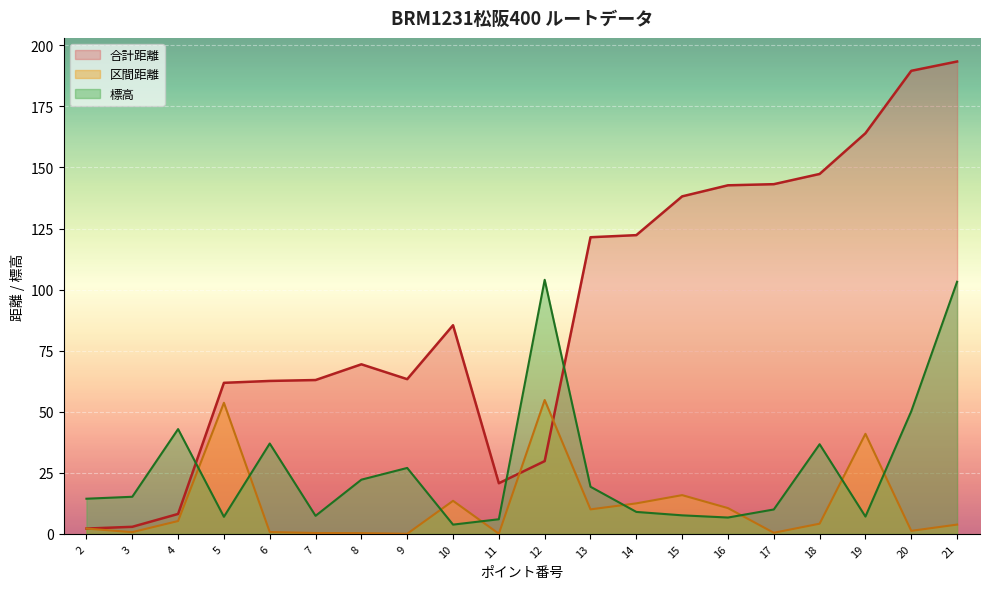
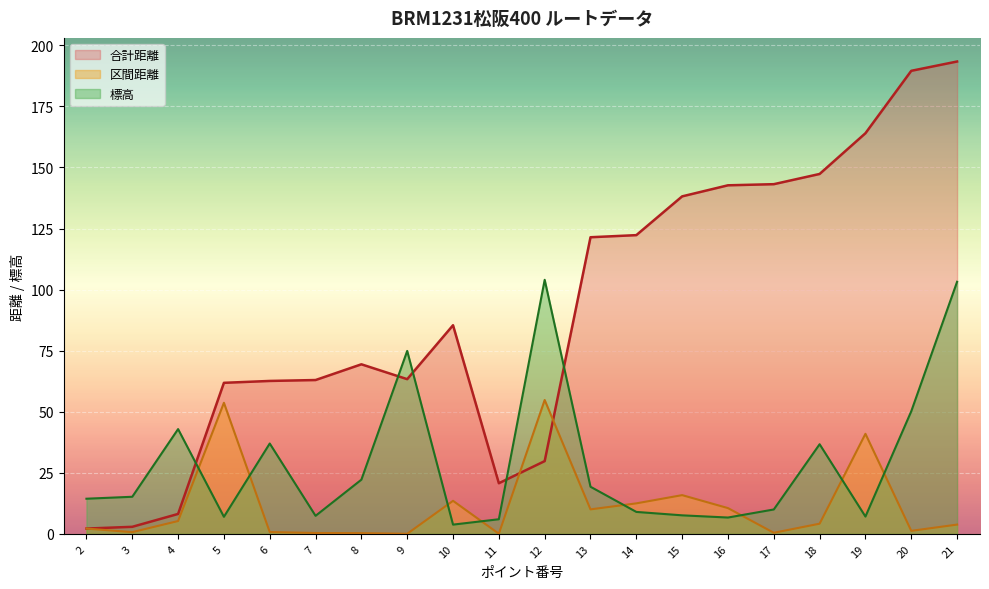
  {
    "合計距離": {
      "3": 3,
      "4": 8,
      "5": 62,
      "6": 63,
      "7": 63,
      "8": 69,
      "9": 63,
      "10": 85,
      "11": 21,
      "12": 30,
      "13": 121,
      "14": 122,
      "15": 138,
      "16": 143,
      "17": 143,
      "18": 147,
      "19": 164,
      "20": 190,
      "21": 193
    },
    "区間距離": {
      "3": 1,
      "4": 5,
      "5": 54,
      "6": 1,
      "7": 0,
      "8": 0,
      "9": 0,
      "10": 14,
      "11": 0,
      "12": 55,
      "13": 10,
      "14": 13,
      "15": 16,
      "16": 11,
      "17": 0,
      "18": 4,
      "19": 41,
      "20": 1,
      "21": 4
    },
    "標高": {
      "2": 14,
      "3": 15,
      "4": 43,
      "5": 7,
      "6": 37,
      "7": 7,
      "8": 22,
-     "9": 27,
+     "9": 75,
      "10": 4,
      "11": 6,
      "12": 104,
      "13": 19,
      "14": 9,
      "15": 8,
      "16": 7,
      "17": 10,
      "18": 37,
      "19": 7,
      "20": 50,
      "21": 103
    }
  }
